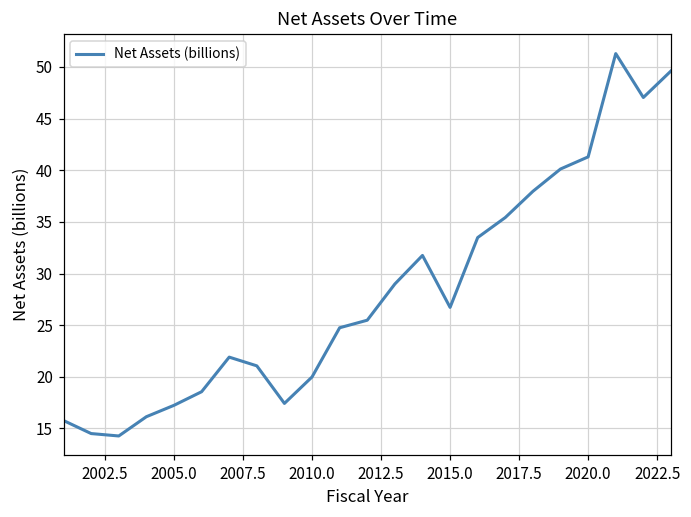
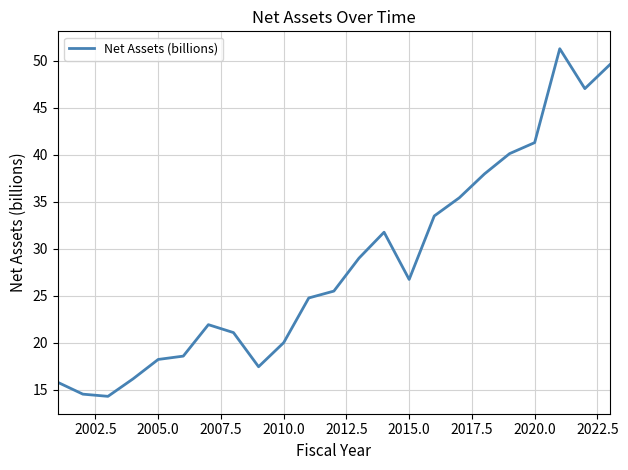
  {
-   "2005.0": 17,
+   "2005.0": 18,
    "2010.0": 20,
    "2015.0": 27,
    "2020.0": 41
  }
